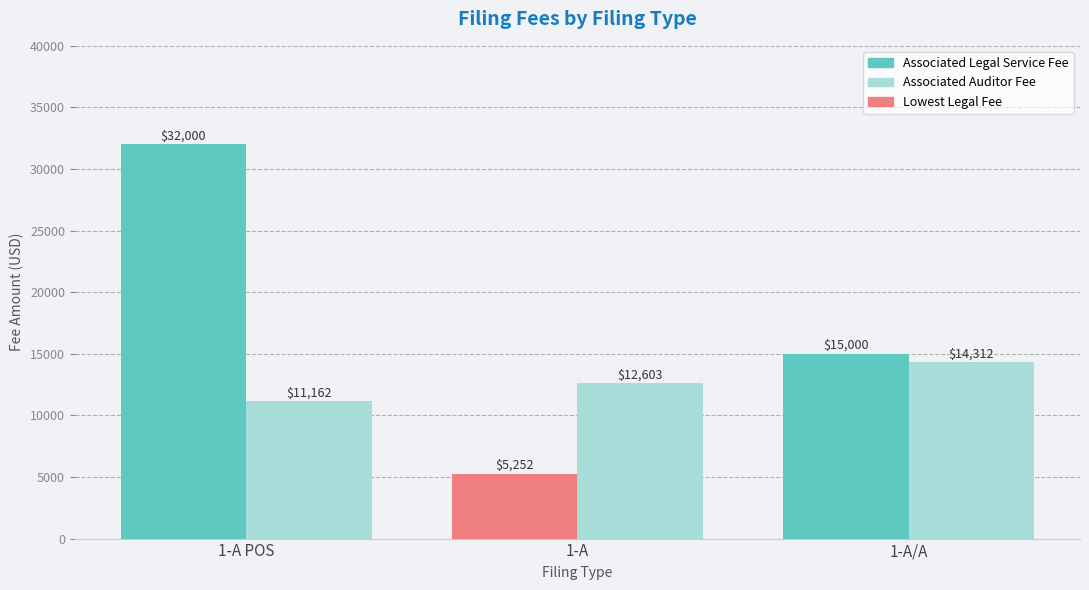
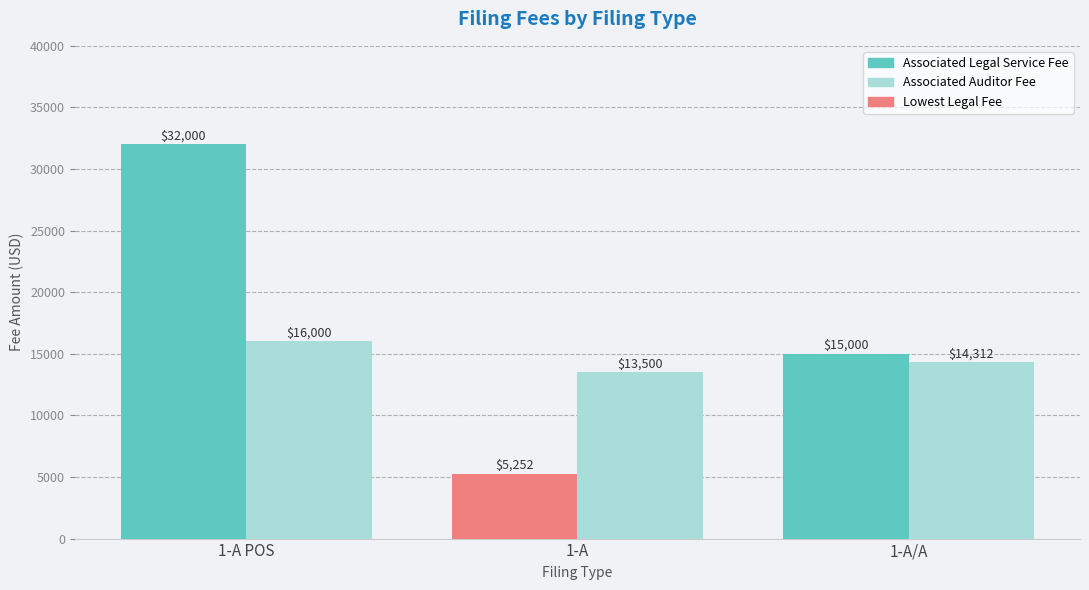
  {
    "Associated Legal Service Fee": {
      "1-A POS": "$32,000",
      "1-A": "$5,252",
      "1-A/A": "$15,000"
    },
    "Associated Auditor Fee": {
-     "1-A POS": "$11,162",
-     "1-A": "$12,603",
+     "1-A POS": "$16,000",
+     "1-A": "$13,500",
      "1-A/A": "$14,312"
    }
  }
